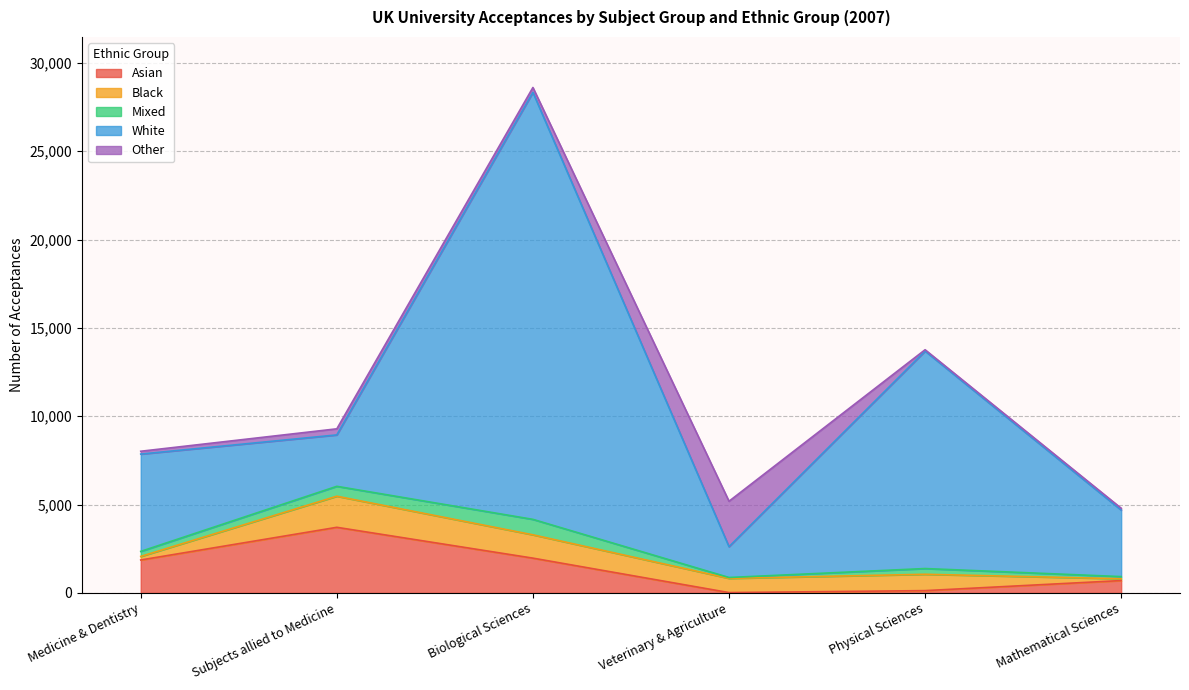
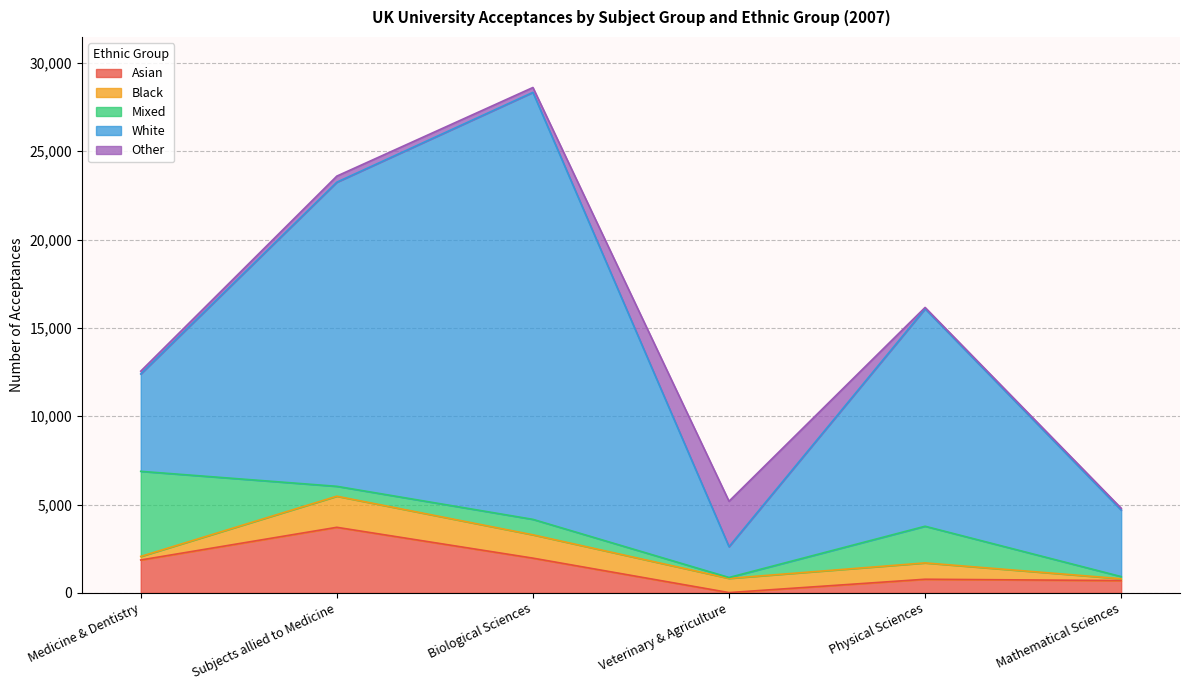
  {
    "Asian": {
      "Medicine & Dentistry": "1,900",
      "Subjects allied to Medicine": "3,700",
      "Biological Sciences": "2,000",
      "Veterinary & Agriculture": "0",
-     "Physical Sciences": "100"
+     "Physical Sciences": "800"
    },
    "Black": {
      "Medicine & Dentistry": "200",
      "Subjects allied to Medicine": "1,800",
      "Biological Sciences": "1,300",
      "Physical Sciences": "900"
    },
    "Mixed": {
-     "Medicine & Dentistry": "300",
+     "Medicine & Dentistry": "4,800",
      "Subjects allied to Medicine": "600",
      "Biological Sciences": "900",
-     "Physical Sciences": "300"
+     "Physical Sciences": "2,100"
    },
    "White": {
      "Medicine & Dentistry": "5,500",
-     "Subjects allied to Medicine": "2,900",
+     "Subjects allied to Medicine": "17,200",
      "Biological Sciences": "24,200",
      "Veterinary & Agriculture": "1,700"
    },
    "Other": {
      "Medicine & Dentistry": "200",
      "Subjects allied to Medicine": "300",
      "Biological Sciences": "300",
      "Veterinary & Agriculture": "2,600"
    }
  }
